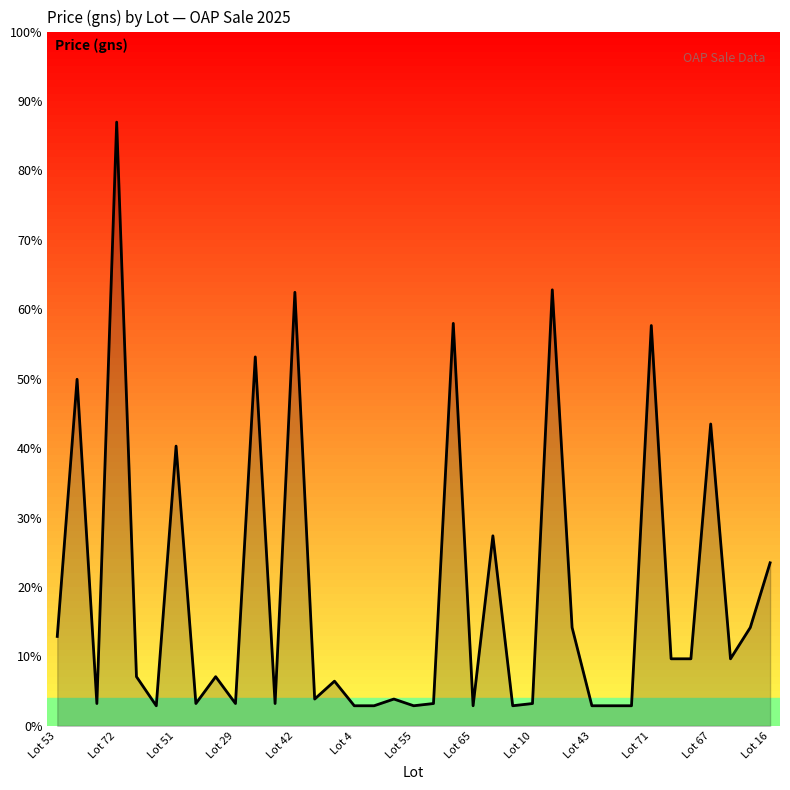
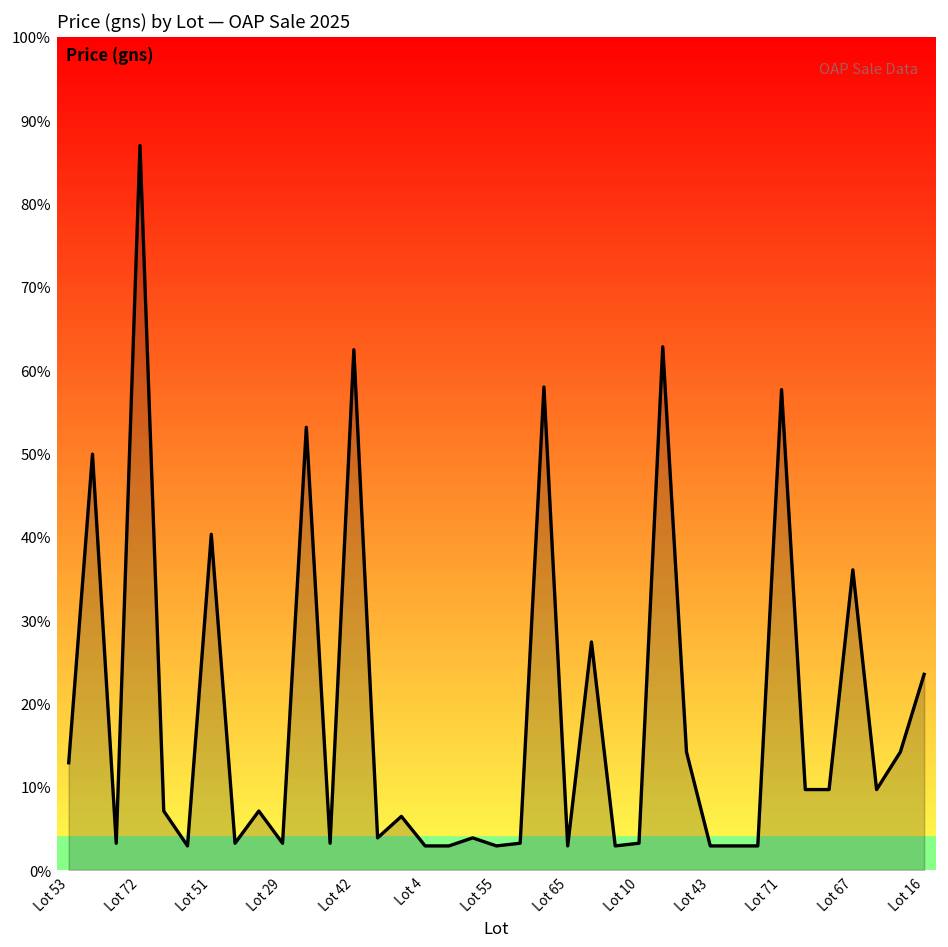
  {
    "Lot 53": "13%",
    "Lot 72": "87%",
    "Lot 51": "40%",
    "Lot 42": "62%",
    "Lot 71": "58%",
-   "Lot 67": "43%",
+   "Lot 67": "36%",
    "Lot 16": "23%"
  }
